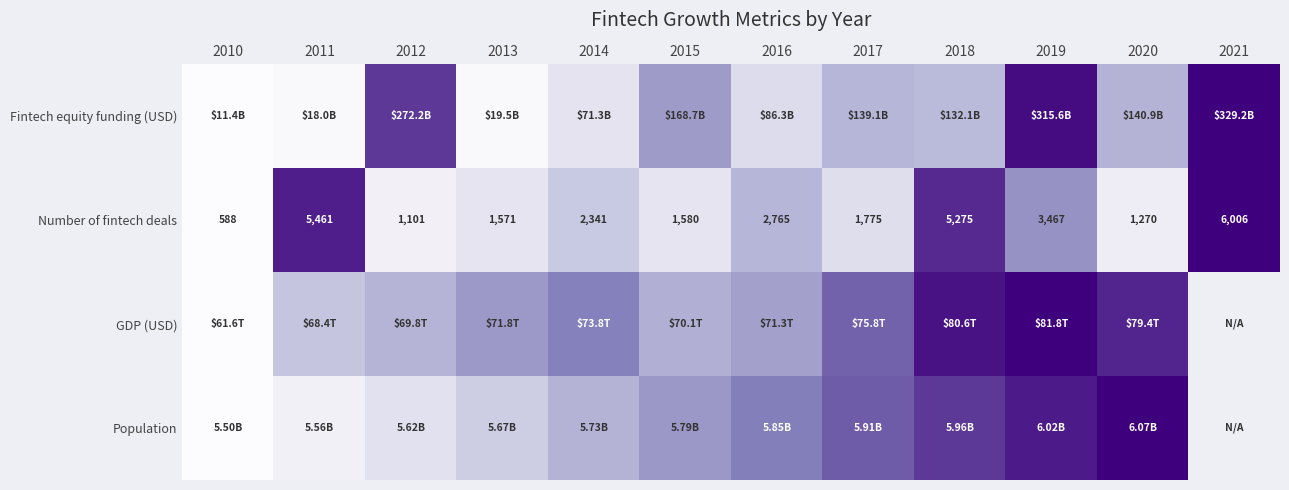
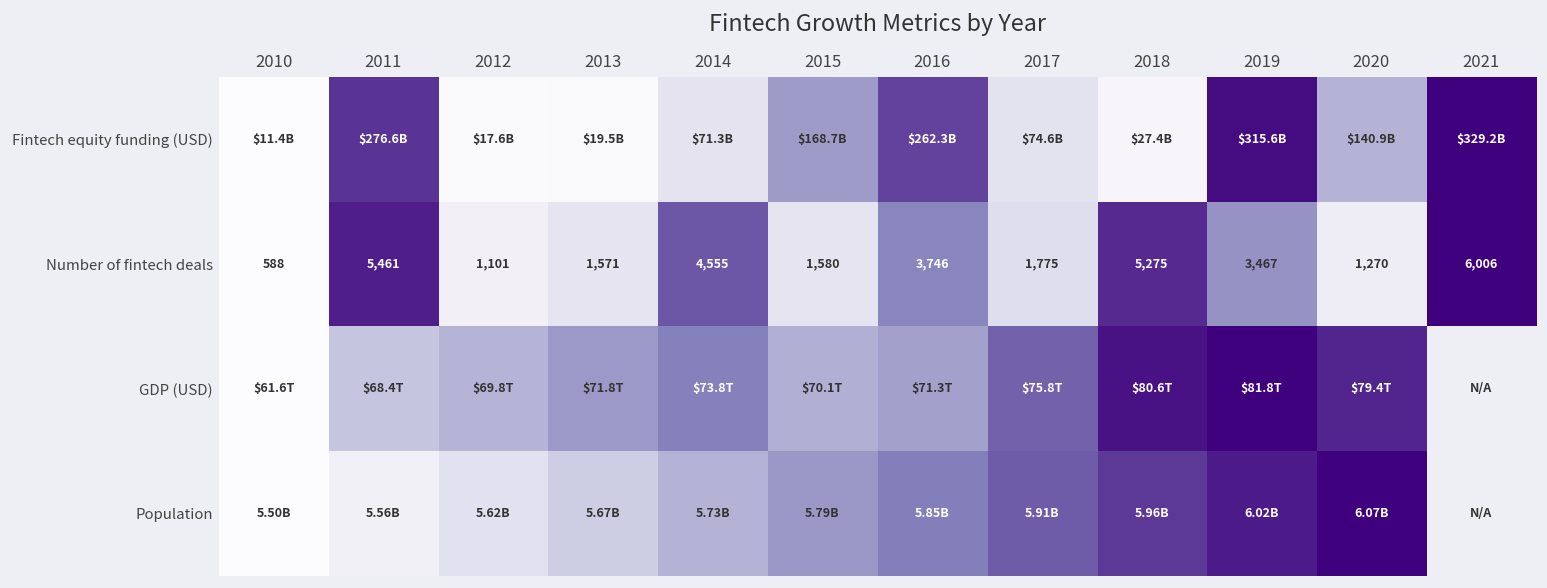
  {
    "Fintech equity funding (USD)": {
      "2010": "$11.4B",
-     "2011": "$18.0B",
-     "2012": "$272.2B",
+     "2011": "$276.6B",
+     "2012": "$17.6B",
      "2013": "$19.5B",
      "2014": "$71.3B",
      "2015": "$168.7B",
-     "2016": "$86.3B",
-     "2017": "$139.1B",
-     "2018": "$132.1B",
+     "2016": "$262.3B",
+     "2017": "$74.6B",
+     "2018": "$27.4B",
      "2019": "$315.6B",
      "2020": "$140.9B",
      "2021": "$329.2B"
    },
    "Number of fintech deals": {
      "2010": "588",
      "2011": "5,461",
      "2012": "1,101",
      "2013": "1,571",
-     "2014": "2,341",
+     "2014": "4,555",
      "2015": "1,580",
-     "2016": "2,765",
+     "2016": "3,746",
      "2017": "1,775",
      "2018": "5,275",
      "2019": "3,467",
      "2020": "1,270",
      "2021": "6,006"
    },
    "GDP (USD)": {
      "2010": "$61.6T",
      "2011": "$68.4T",
      "2012": "$69.8T",
      "2013": "$71.8T",
      "2014": "$73.8T",
      "2015": "$70.1T",
      "2016": "$71.3T",
      "2017": "$75.8T",
      "2018": "$80.6T",
      "2019": "$81.8T",
      "2020": "$79.4T"
    },
    "Population": {
      "2010": "5.50B",
      "2011": "5.56B",
      "2012": "5.62B",
      "2013": "5.67B",
      "2014": "5.73B",
      "2015": "5.79B",
      "2016": "5.85B",
      "2017": "5.91B",
      "2018": "5.96B",
      "2019": "6.02B",
      "2020": "6.07B"
    }
  }
